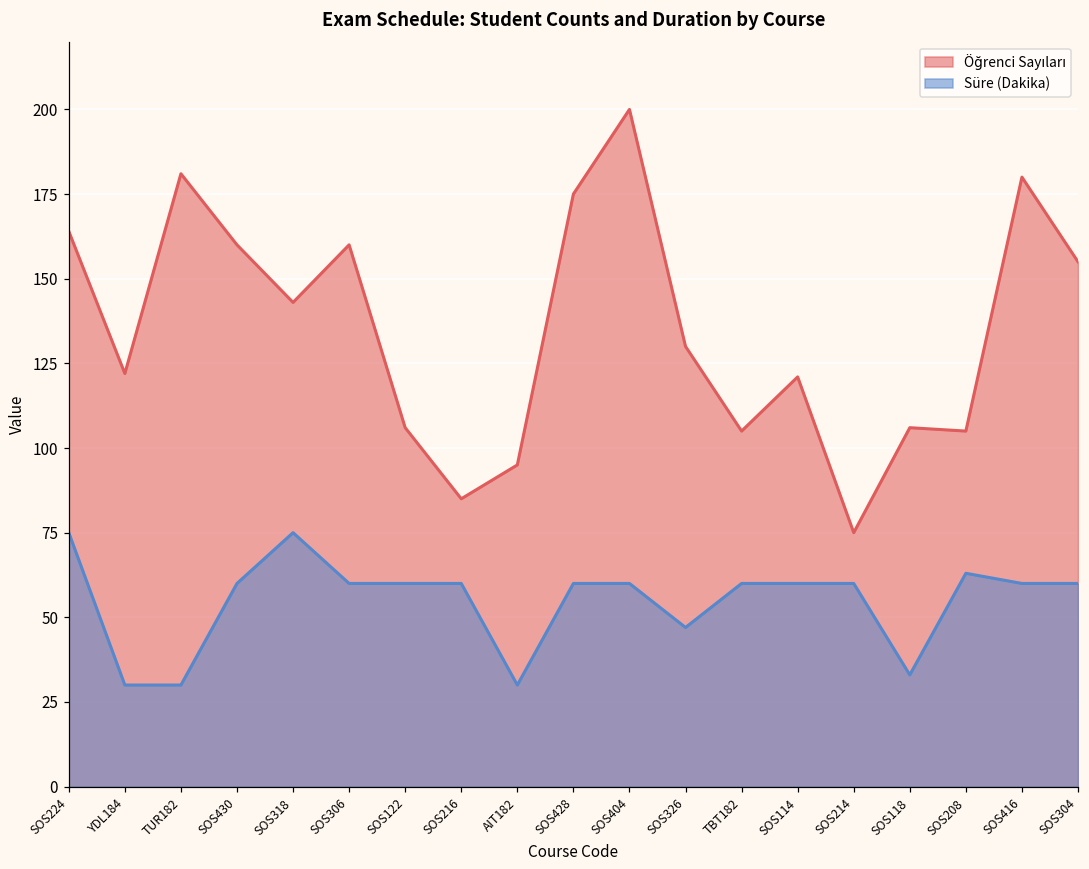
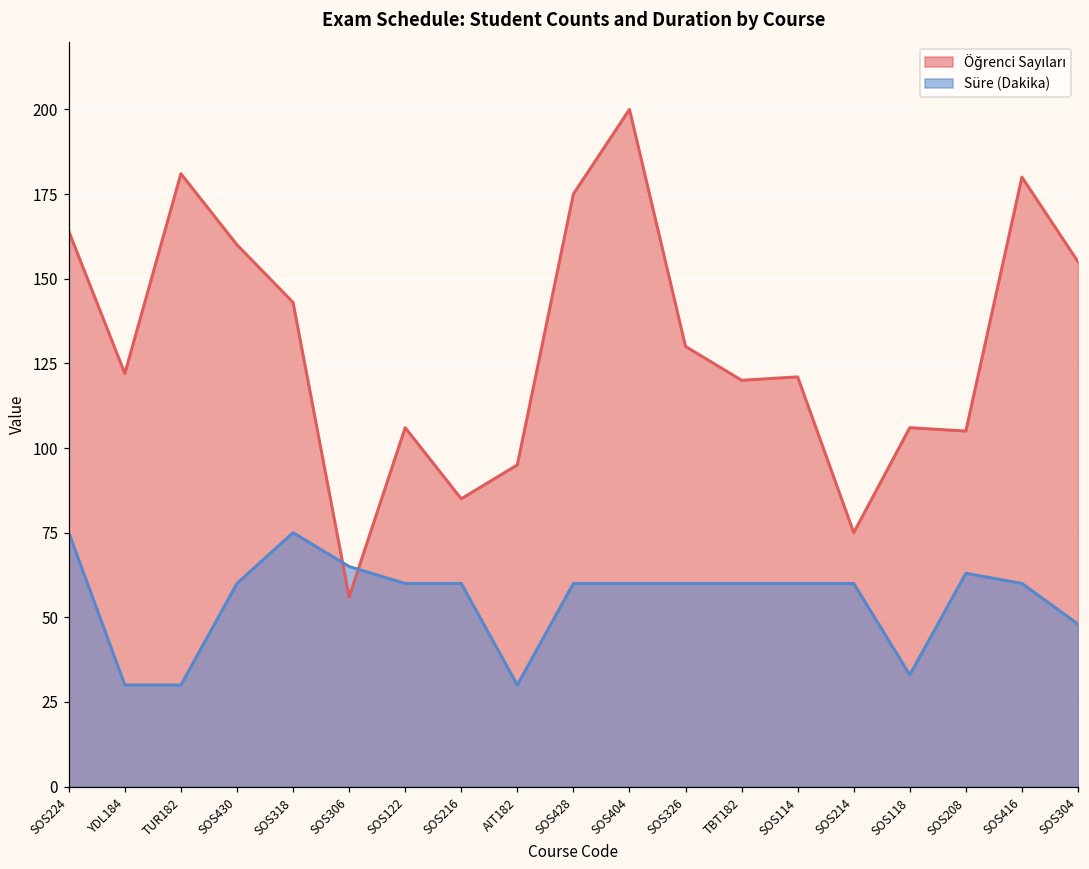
  {
    "Öğrenci Sayıları": {
      "SOS224": 164,
      "YDL184": 122,
      "TUR182": 181,
      "SOS430": 160,
      "SOS318": 143,
-     "SOS306": 160,
+     "SOS306": 56,
      "SOS122": 106,
      "SOS216": 85,
      "AIT182": 95,
      "SOS428": 175,
      "SOS404": 200,
      "SOS326": 130,
-     "TBT182": 105,
+     "TBT182": 120,
      "SOS114": 121,
      "SOS214": 75,
      "SOS118": 106,
      "SOS208": 105,
      "SOS416": 180,
      "SOS304": 155
    },
    "Süre (Dakika)": {
      "SOS224": 75,
      "YDL184": 30,
      "TUR182": 30,
      "SOS430": 60,
      "SOS318": 75,
-     "SOS306": 60,
+     "SOS306": 65,
      "SOS122": 60,
      "SOS216": 60,
      "AIT182": 30,
      "SOS428": 60,
      "SOS404": 60,
-     "SOS326": 47,
+     "SOS326": 60,
      "TBT182": 60,
      "SOS114": 60,
      "SOS214": 60,
      "SOS118": 33,
      "SOS208": 63,
      "SOS416": 60,
-     "SOS304": 60
+     "SOS304": 48
    }
  }
